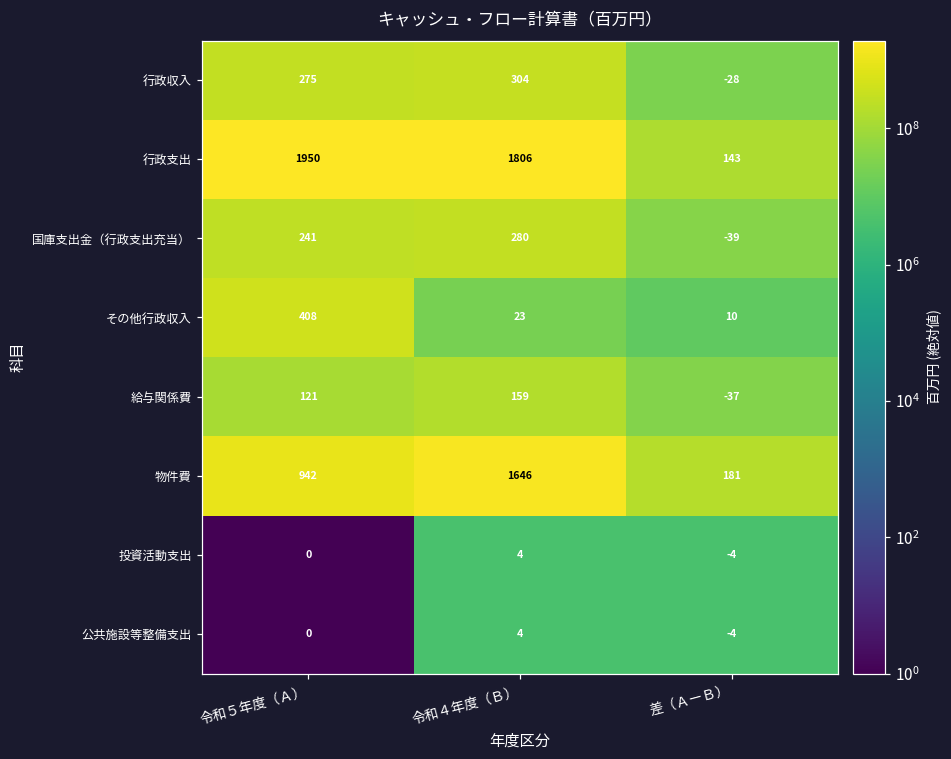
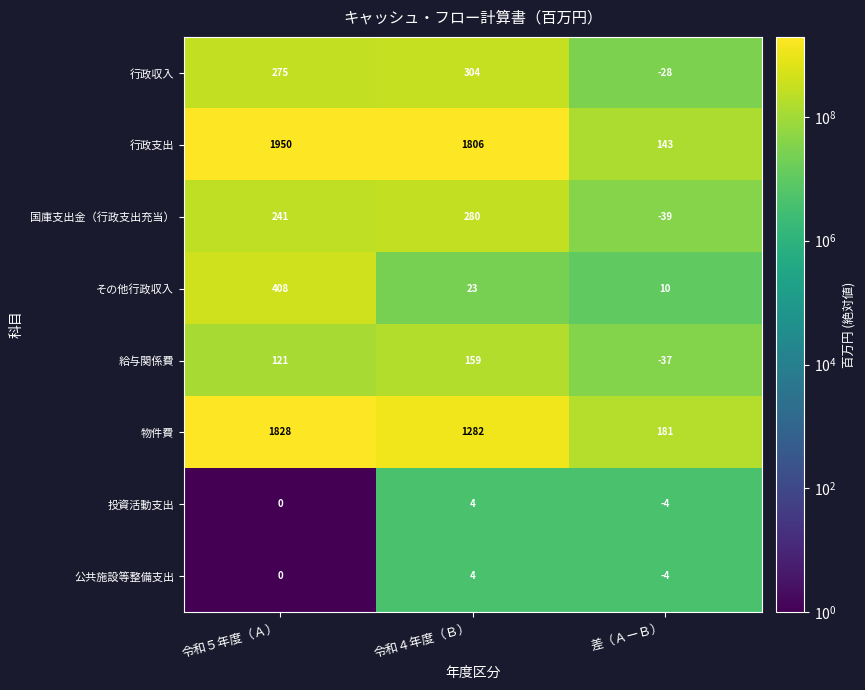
  {
    "行政収入": {
      "令和５年度（Ａ）": 275,
      "令和４年度（Ｂ）": 304,
      "差（ＡーＢ）": -28
    },
    "行政支出": {
      "令和５年度（Ａ）": 1950,
      "令和４年度（Ｂ）": 1806,
      "差（ＡーＢ）": 143
    },
    "国庫支出金（行政支出充当）": {
      "令和５年度（Ａ）": 241,
      "令和４年度（Ｂ）": 280,
      "差（ＡーＢ）": -39
    },
    "その他行政収入": {
      "令和５年度（Ａ）": 408,
      "令和４年度（Ｂ）": 23,
      "差（ＡーＢ）": 10
    },
    "給与関係費": {
      "令和５年度（Ａ）": 121,
      "令和４年度（Ｂ）": 159,
      "差（ＡーＢ）": -37
    },
    "物件費": {
-     "令和５年度（Ａ）": 942,
-     "令和４年度（Ｂ）": 1646,
+     "令和５年度（Ａ）": 1828,
+     "令和４年度（Ｂ）": 1282,
      "差（ＡーＢ）": 181
    },
    "投資活動支出": {
      "令和５年度（Ａ）": 0,
      "令和４年度（Ｂ）": 4,
      "差（ＡーＢ）": -4
    },
    "公共施設等整備支出": {
      "令和５年度（Ａ）": 0,
      "令和４年度（Ｂ）": 4,
      "差（ＡーＢ）": -4
    }
  }
